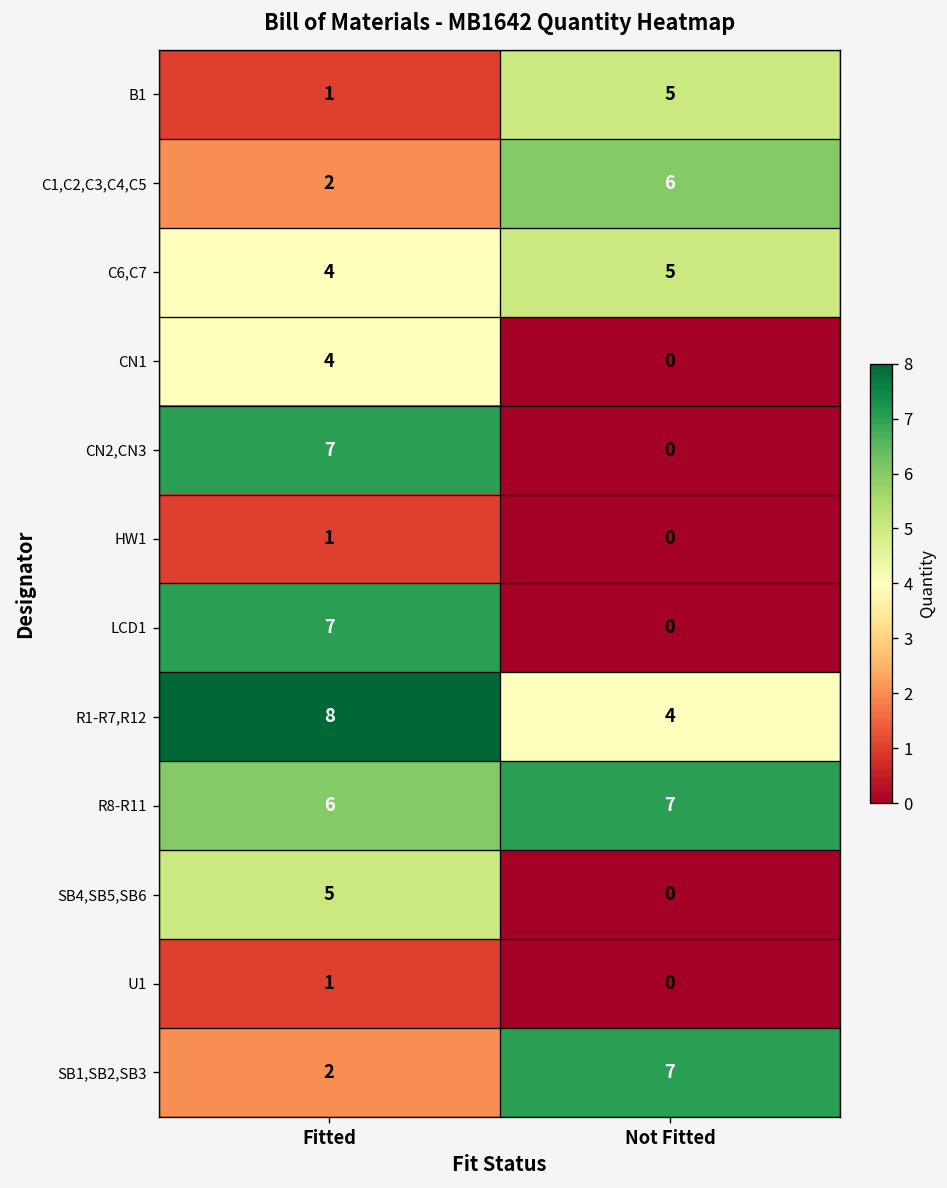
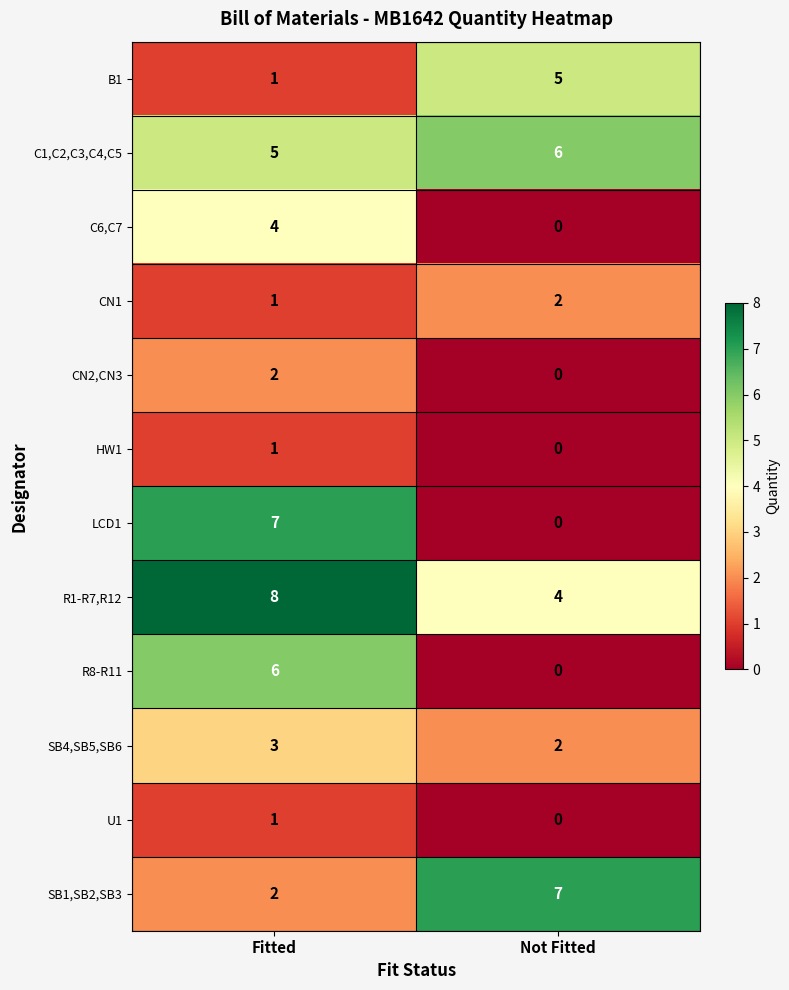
  {
    "B1": {
      "Fitted": 1,
      "Not Fitted": 5
    },
    "C1,C2,C3,C4,C5": {
-     "Fitted": 2,
+     "Fitted": 5,
      "Not Fitted": 6
    },
    "C6,C7": {
      "Fitted": 4,
-     "Not Fitted": 5
+     "Not Fitted": 0
    },
    "CN1": {
-     "Fitted": 4,
-     "Not Fitted": 0
+     "Fitted": 1,
+     "Not Fitted": 2
    },
    "CN2,CN3": {
-     "Fitted": 7,
+     "Fitted": 2,
      "Not Fitted": 0
    },
    "HW1": {
      "Fitted": 1,
      "Not Fitted": 0
    },
    "LCD1": {
      "Fitted": 7,
      "Not Fitted": 0
    },
    "R1-R7,R12": {
      "Fitted": 8,
      "Not Fitted": 4
    },
    "R8-R11": {
      "Fitted": 6,
-     "Not Fitted": 7
+     "Not Fitted": 0
    },
    "SB4,SB5,SB6": {
-     "Fitted": 5,
-     "Not Fitted": 0
+     "Fitted": 3,
+     "Not Fitted": 2
    },
    "U1": {
      "Fitted": 1,
      "Not Fitted": 0
    },
    "SB1,SB2,SB3": {
      "Fitted": 2,
      "Not Fitted": 7
    }
  }
